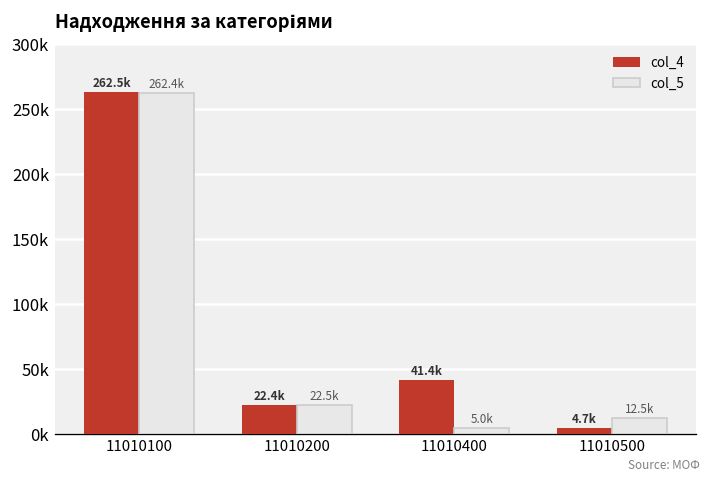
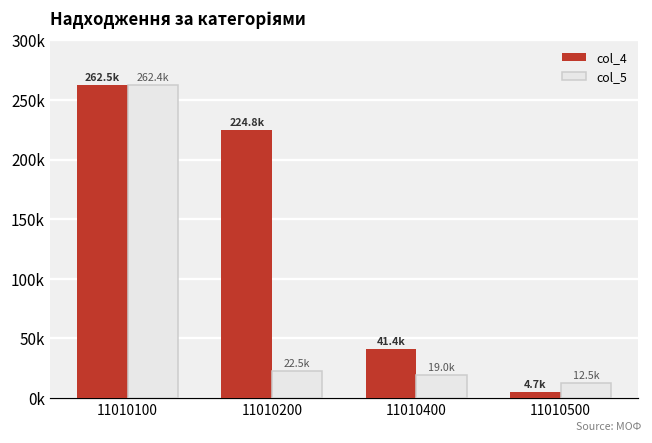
  {
    "col_4": {
      "11010100": "262.5k",
-     "11010200": "22.4k",
+     "11010200": "224.8k",
      "11010400": "41.4k",
      "11010500": "4.7k"
    },
    "col_5": {
      "11010100": "262.4k",
      "11010200": "22.5k",
-     "11010400": "5.0k",
+     "11010400": "19.0k",
      "11010500": "12.5k"
    }
  }
